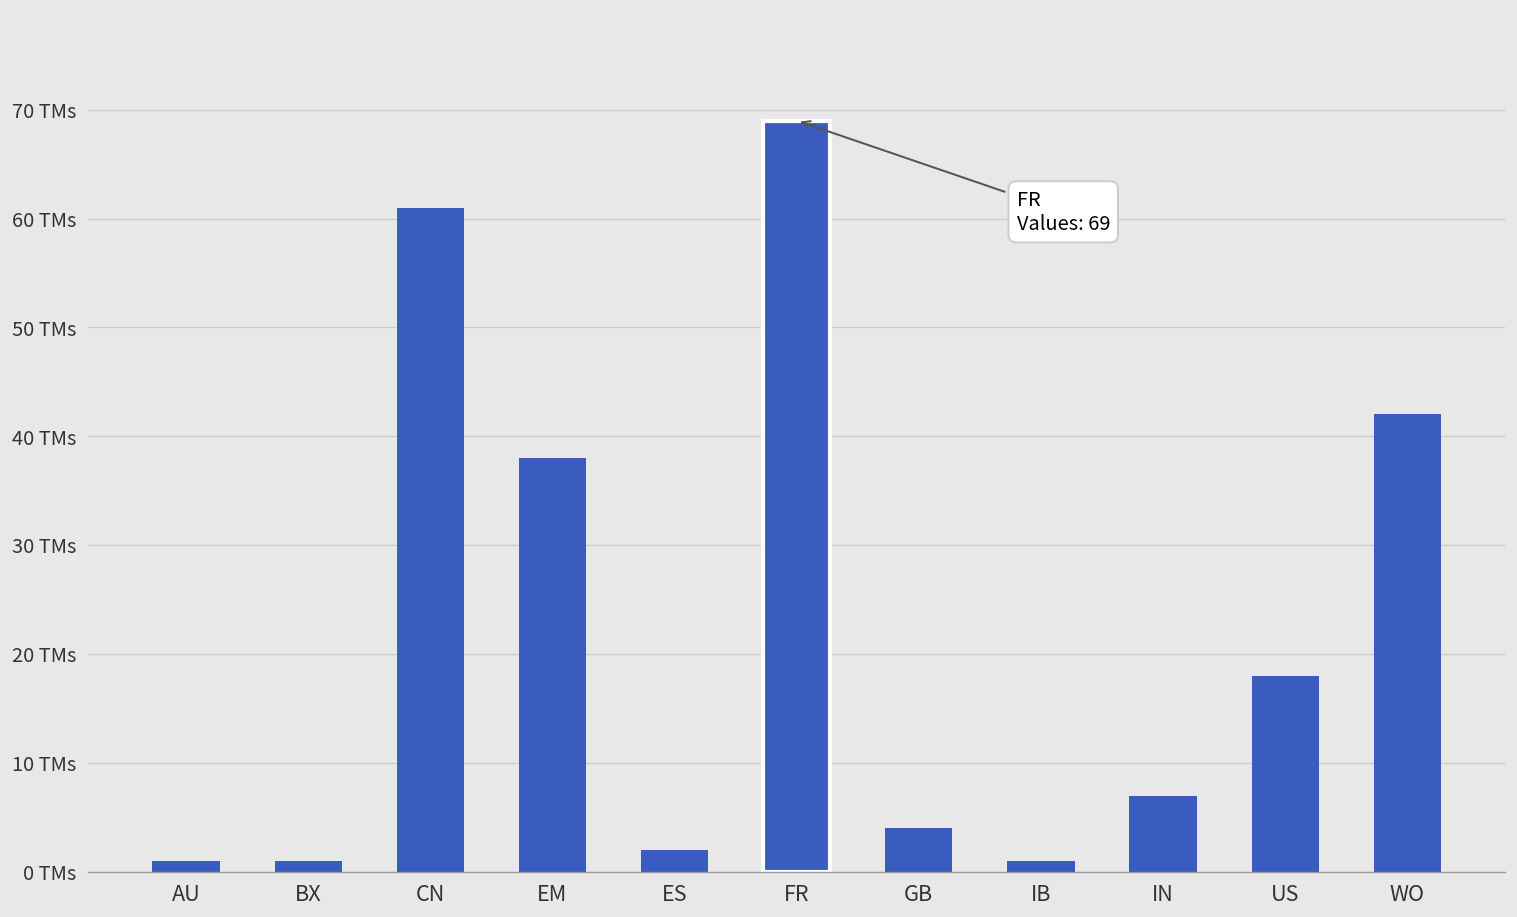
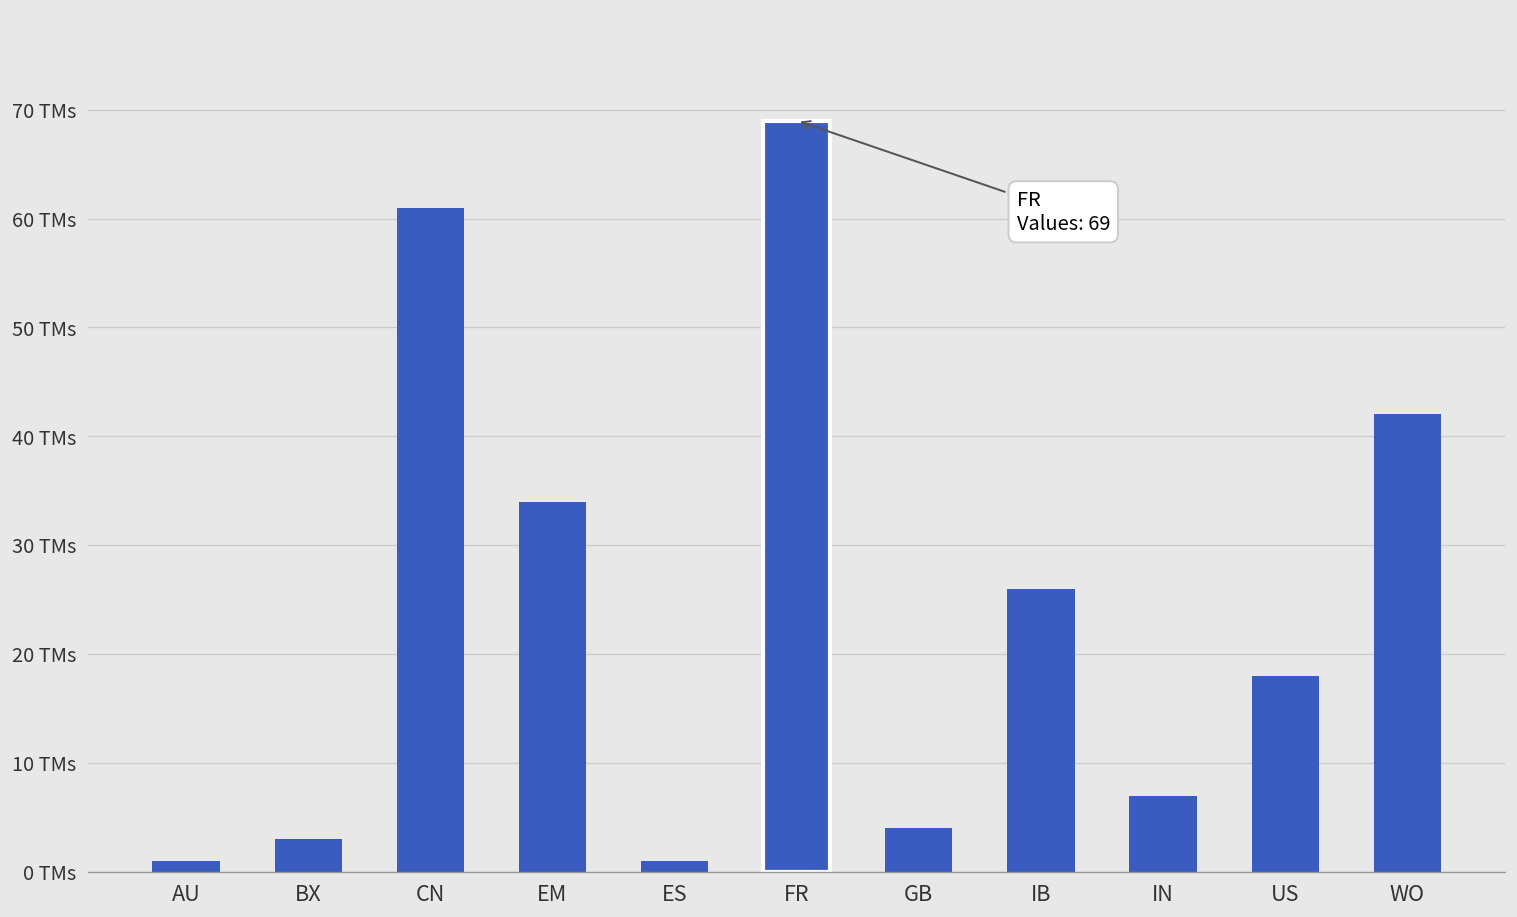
  {
    "AU": "1 TMs",
-   "BX": "1 TMs",
+   "BX": "3 TMs",
    "CN": "61 TMs",
-   "EM": "38 TMs",
-   "ES": "2 TMs",
+   "EM": "34 TMs",
+   "ES": "1 TMs",
    "GB": "4 TMs",
-   "IB": "1 TMs",
+   "IB": "26 TMs",
    "IN": "7 TMs",
    "US": "18 TMs",
    "WO": "42 TMs"
  }
